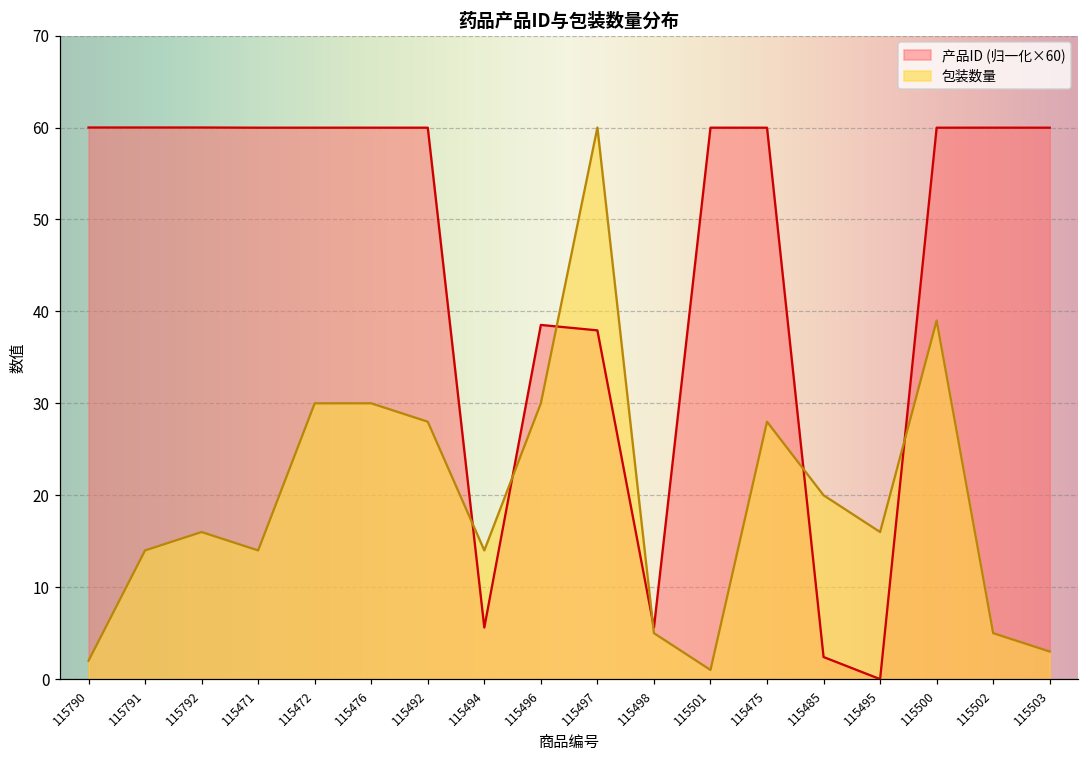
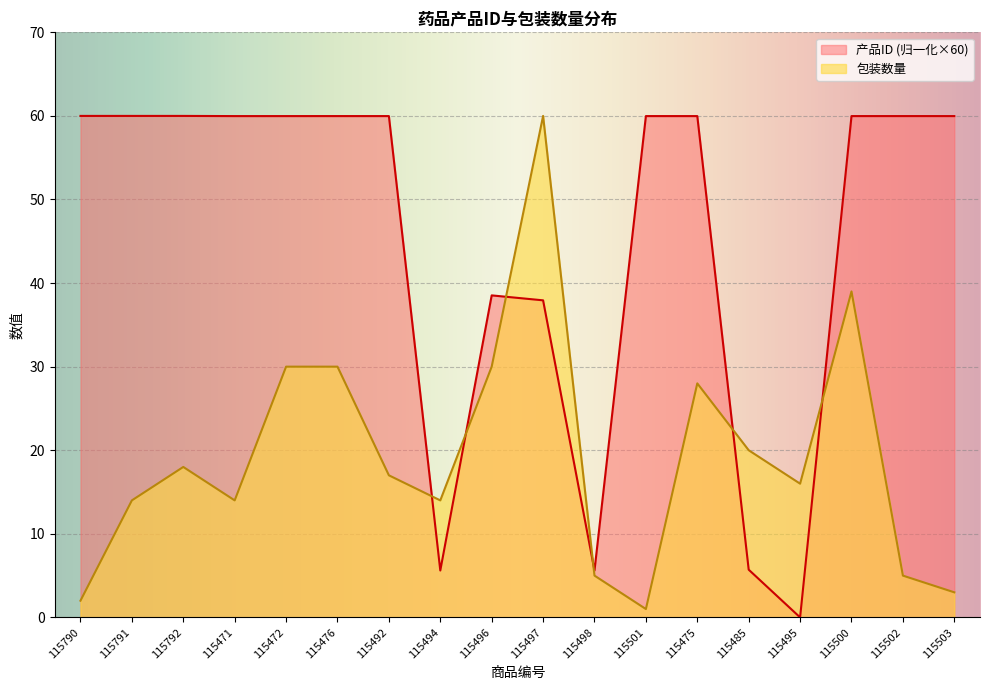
  {
    "产品ID (归一化×60)": {
      "115790": 60,
      "115791": 60,
      "115792": 60,
      "115471": 60,
      "115472": 60,
      "115476": 60,
      "115492": 60,
      "115494": 6,
      "115496": 39,
      "115497": 38,
      "115498": 6,
      "115501": 60,
      "115475": 60,
-     "115485": 2,
+     "115485": 6,
      "115495": 0,
      "115500": 60,
      "115502": 60,
      "115503": 60
    },
    "包装数量": {
      "115790": 2,
      "115791": 14,
-     "115792": 16,
+     "115792": 18,
      "115471": 14,
      "115472": 30,
      "115476": 30,
-     "115492": 28,
+     "115492": 17,
      "115494": 14,
      "115496": 30,
      "115497": 60,
      "115498": 5,
      "115501": 1,
      "115475": 28,
      "115485": 20,
      "115495": 16,
      "115500": 39,
      "115502": 5,
      "115503": 3
    }
  }
